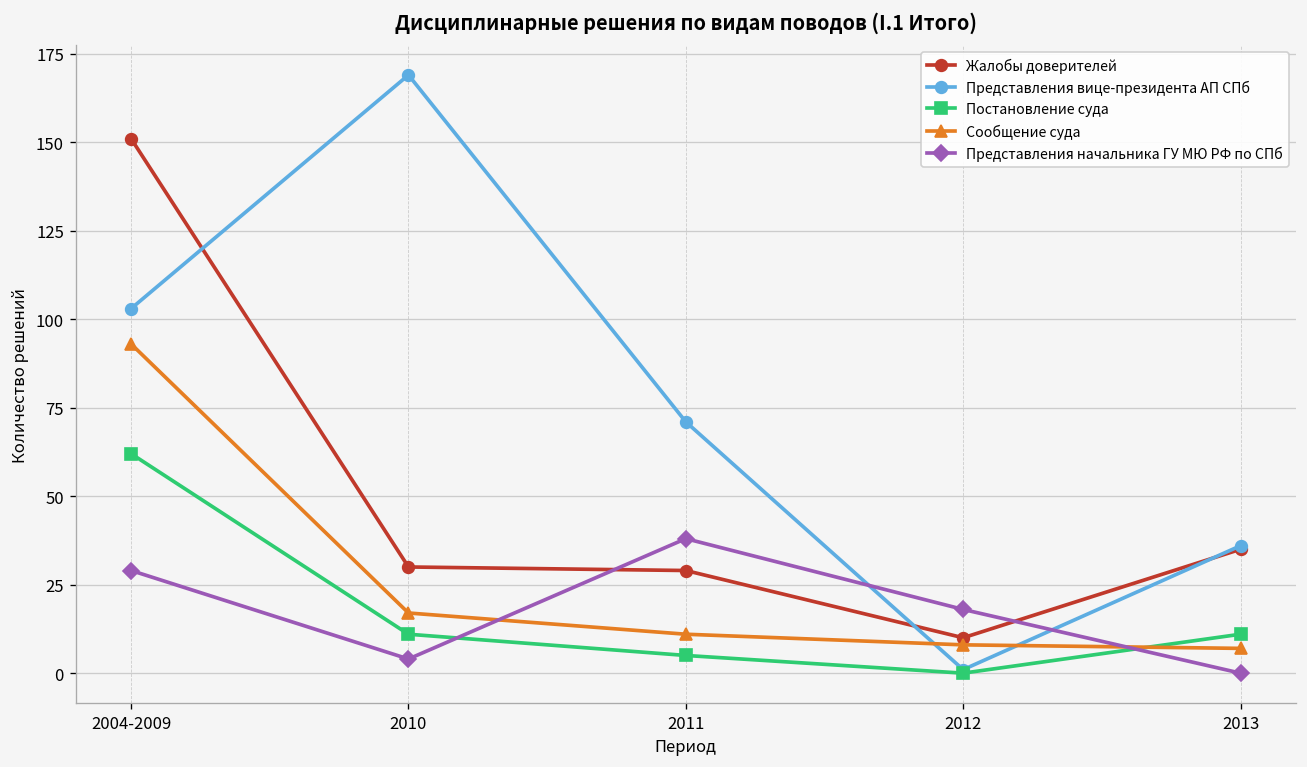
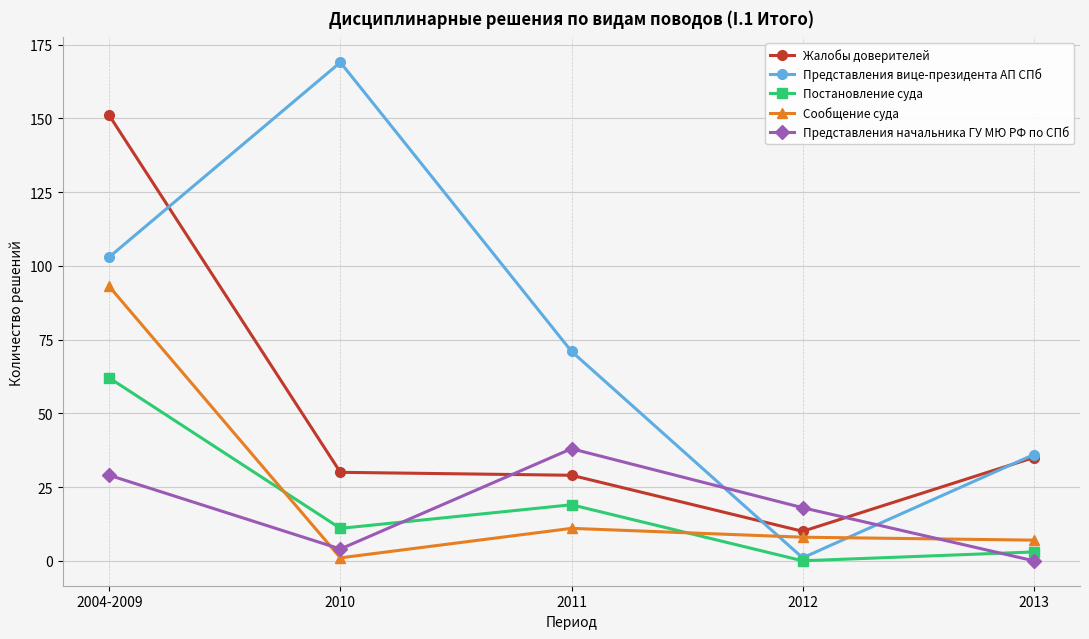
  {
    "Жалобы доверителей": {
      "2004-2009": 151,
      "2010": 30,
      "2011": 29,
      "2012": 10,
      "2013": 35
    },
    "Представления вице-президента АП СПб": {
      "2004-2009": 103,
      "2010": 169,
      "2011": 71,
      "2012": 1,
      "2013": 36
    },
    "Постановление суда": {
      "2004-2009": 62,
      "2010": 11,
-     "2011": 5,
+     "2011": 19,
      "2012": 0,
-     "2013": 11
+     "2013": 3
    },
    "Сообщение суда": {
      "2004-2009": 93,
-     "2010": 17,
+     "2010": 1,
      "2011": 11,
      "2012": 8,
      "2013": 7
    },
    "Представления начальника ГУ МЮ РФ по СПб": {
      "2004-2009": 29,
      "2010": 4,
      "2011": 38,
      "2012": 18,
      "2013": 0
    }
  }
